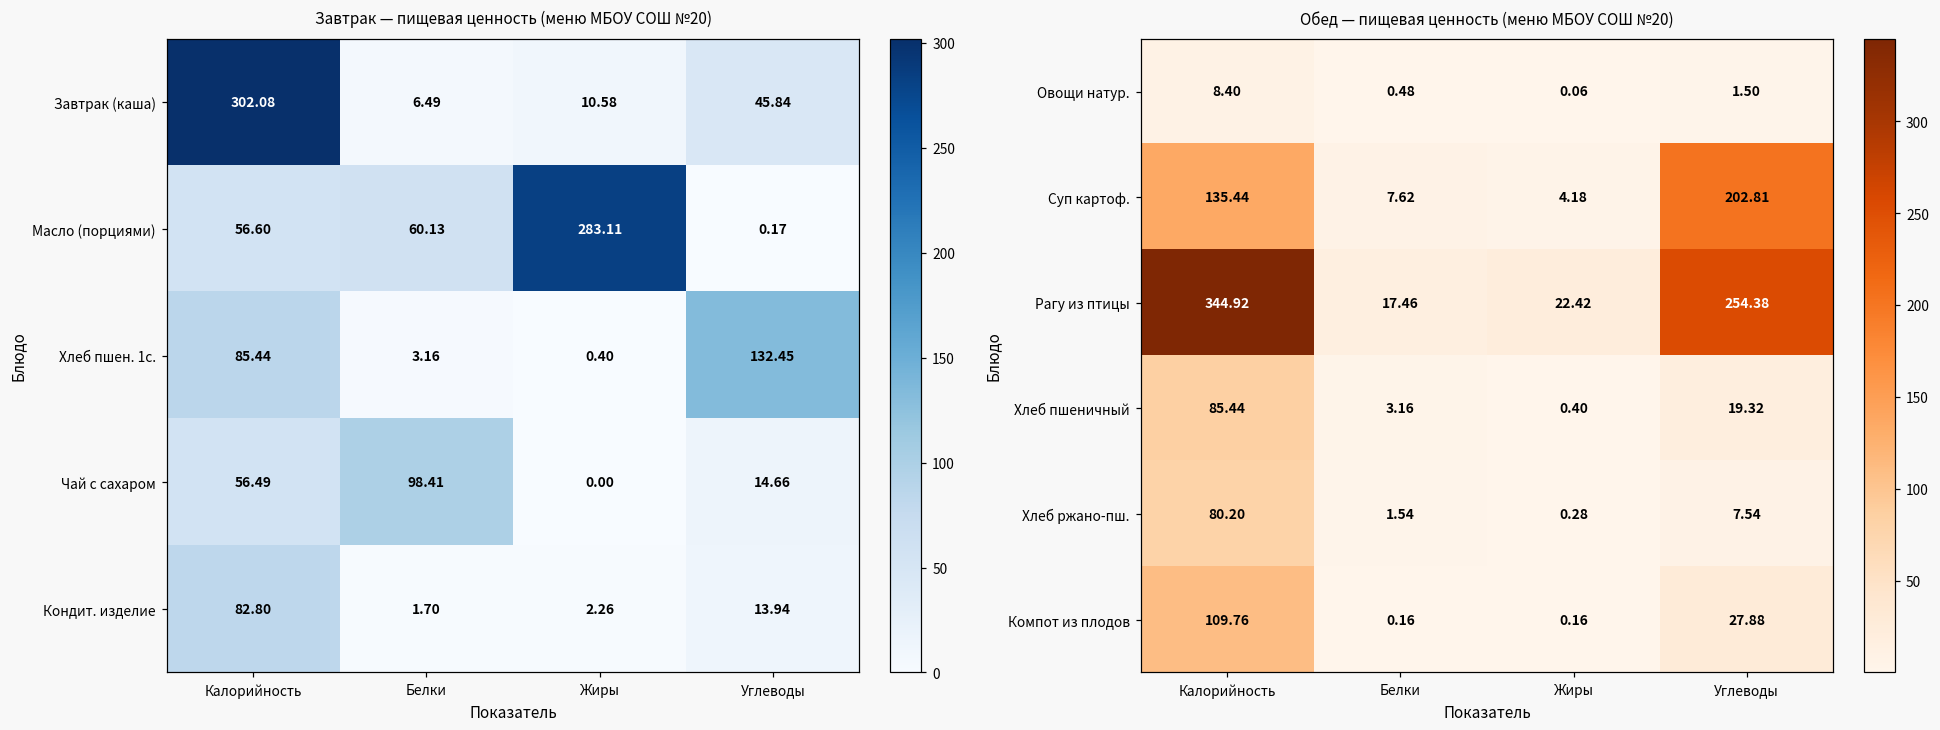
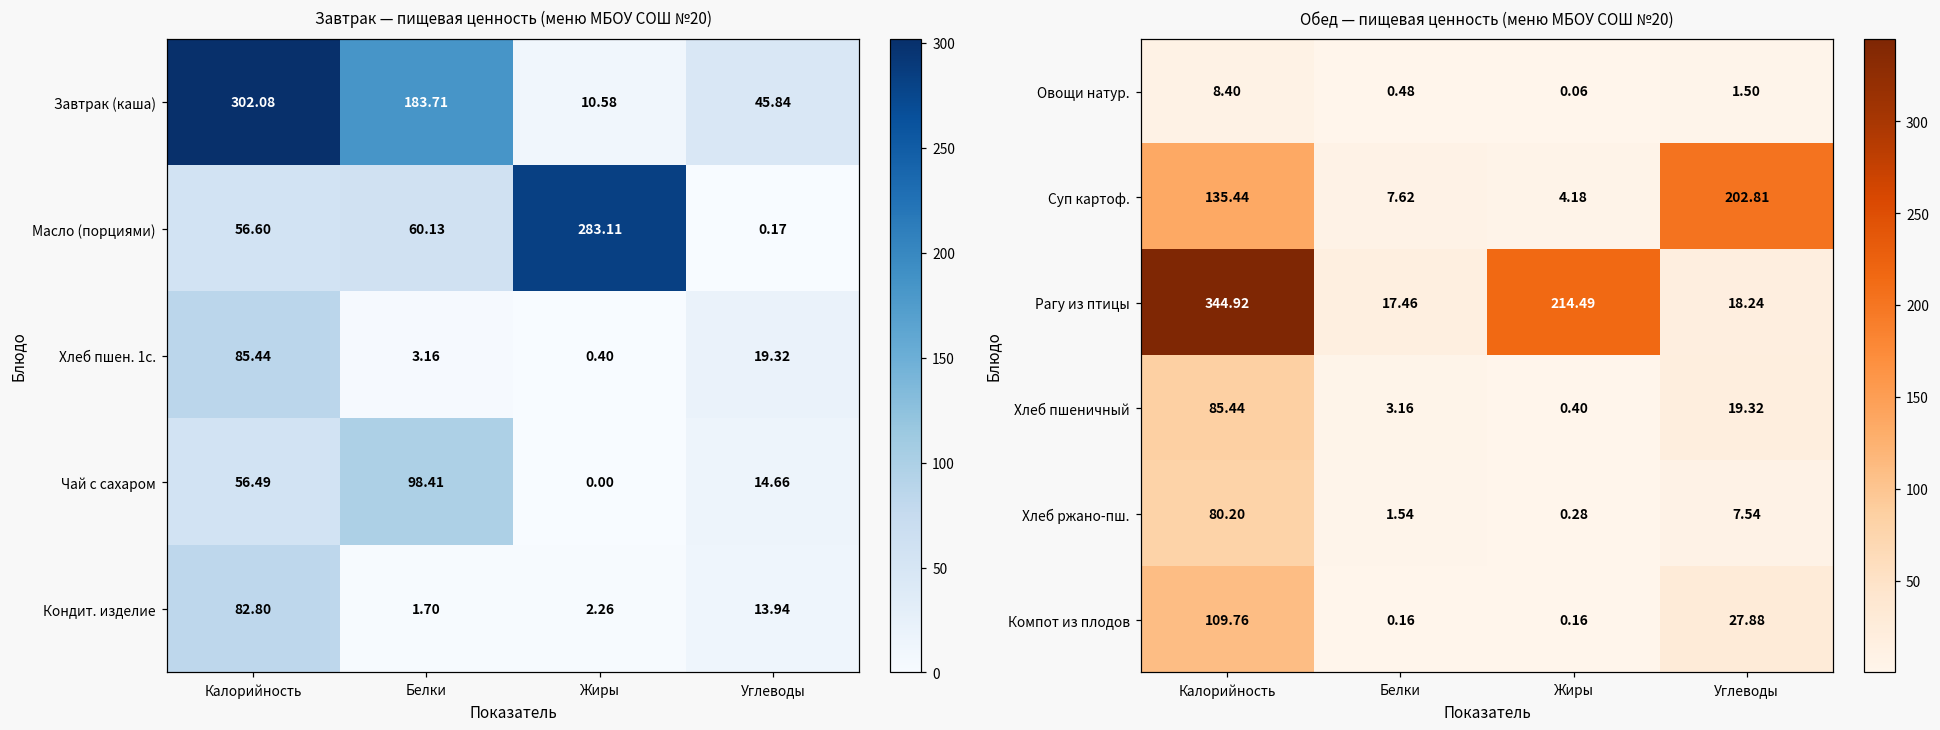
  {
    "Завтрак — пищевая ценность (меню МБОУ СОШ №20)": {
      "Завтрак (каша)": {
        "Калорийность": 302.08,
-       "Белки": 6.49,
+       "Белки": 183.71,
        "Жиры": 10.58,
        "Углеводы": 45.84
      },
      "Масло (порциями)": {
        "Калорийность": 56.60,
        "Белки": 60.13,
        "Жиры": 283.11,
        "Углеводы": 0.17
      },
      "Хлеб пшен. 1с.": {
        "Калорийность": 85.44,
        "Белки": 3.16,
        "Жиры": 0.40,
-       "Углеводы": 132.45
+       "Углеводы": 19.32
      },
      "Чай с сахаром": {
        "Калорийность": 56.49,
        "Белки": 98.41,
        "Жиры": 0.00,
        "Углеводы": 14.66
      },
      "Кондит. изделие": {
        "Калорийность": 82.80,
        "Белки": 1.70,
        "Жиры": 2.26,
        "Углеводы": 13.94
      }
    },
    "Обед — пищевая ценность (меню МБОУ СОШ №20)": {
      "Овощи натур.": {
        "Калорийность": 8.40,
        "Белки": 0.48,
        "Жиры": 0.06,
        "Углеводы": 1.50
      },
      "Суп картоф.": {
        "Калорийность": 135.44,
        "Белки": 7.62,
        "Жиры": 4.18,
        "Углеводы": 202.81
      },
      "Рагу из птицы": {
        "Калорийность": 344.92,
        "Белки": 17.46,
-       "Жиры": 22.42,
-       "Углеводы": 254.38
+       "Жиры": 214.49,
+       "Углеводы": 18.24
      },
      "Хлеб пшеничный": {
        "Калорийность": 85.44,
        "Белки": 3.16,
        "Жиры": 0.40,
        "Углеводы": 19.32
      },
      "Хлеб ржано-пш.": {
        "Калорийность": 80.20,
        "Белки": 1.54,
        "Жиры": 0.28,
        "Углеводы": 7.54
      },
      "Компот из плодов": {
        "Калорийность": 109.76,
        "Белки": 0.16,
        "Жиры": 0.16,
        "Углеводы": 27.88
      }
    }
  }
